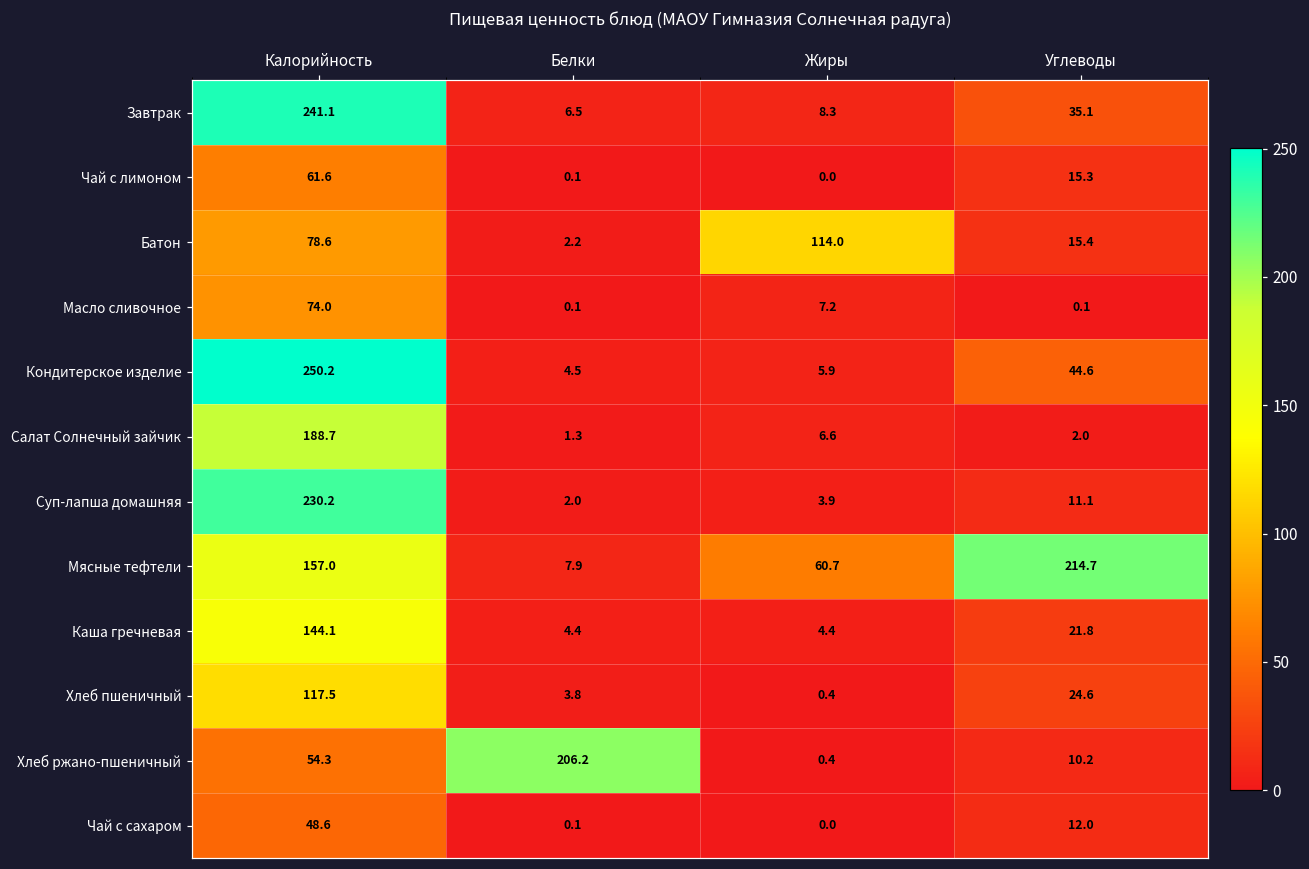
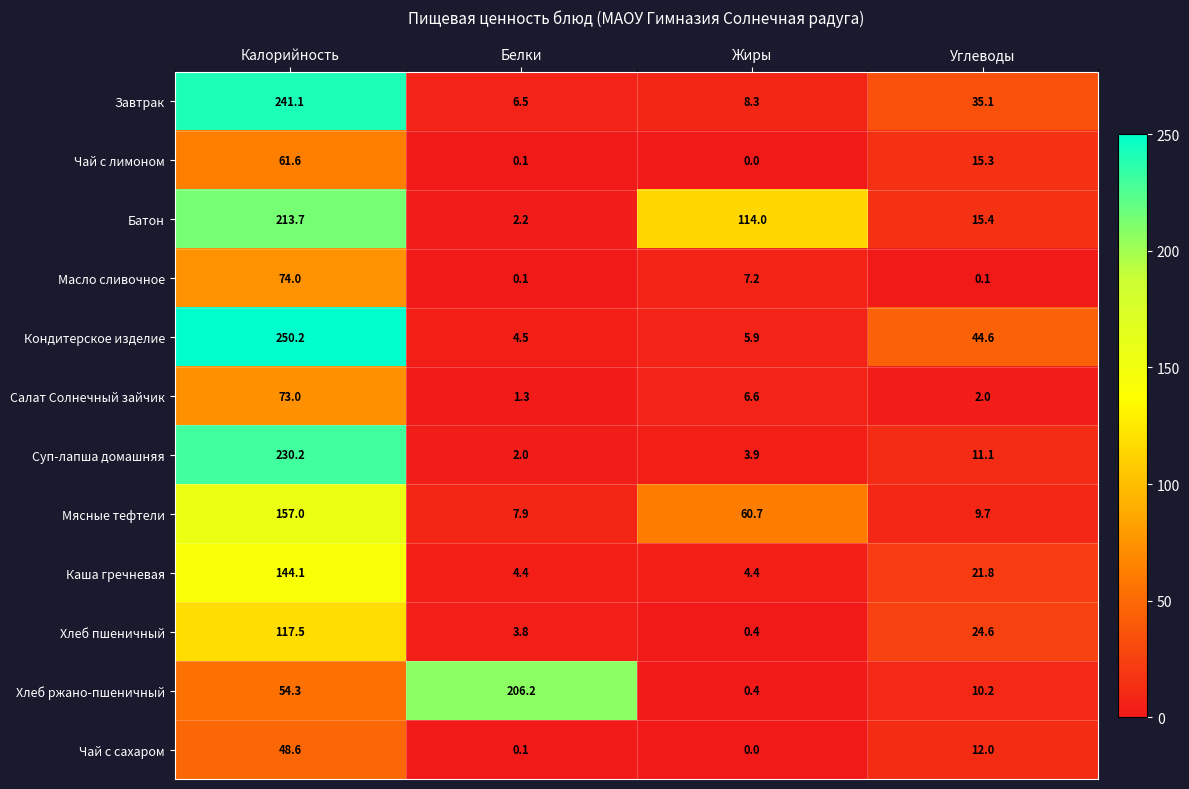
  {
    "Завтрак": {
      "Калорийность": 241.1,
      "Белки": 6.5,
      "Жиры": 8.3,
      "Углеводы": 35.1
    },
    "Чай с лимоном": {
      "Калорийность": 61.6,
      "Белки": 0.1,
      "Жиры": 0.0,
      "Углеводы": 15.3
    },
    "Батон": {
-     "Калорийность": 78.6,
+     "Калорийность": 213.7,
      "Белки": 2.2,
      "Жиры": 114.0,
      "Углеводы": 15.4
    },
    "Масло сливочное": {
      "Калорийность": 74.0,
      "Белки": 0.1,
      "Жиры": 7.2,
      "Углеводы": 0.1
    },
    "Кондитерское изделие": {
      "Калорийность": 250.2,
      "Белки": 4.5,
      "Жиры": 5.9,
      "Углеводы": 44.6
    },
    "Салат Солнечный зайчик": {
-     "Калорийность": 188.7,
+     "Калорийность": 73.0,
      "Белки": 1.3,
      "Жиры": 6.6,
      "Углеводы": 2.0
    },
    "Суп-лапша домашняя": {
      "Калорийность": 230.2,
      "Белки": 2.0,
      "Жиры": 3.9,
      "Углеводы": 11.1
    },
    "Мясные тефтели": {
      "Калорийность": 157.0,
      "Белки": 7.9,
      "Жиры": 60.7,
-     "Углеводы": 214.7
+     "Углеводы": 9.7
    },
    "Каша гречневая": {
      "Калорийность": 144.1,
      "Белки": 4.4,
      "Жиры": 4.4,
      "Углеводы": 21.8
    },
    "Хлеб пшеничный": {
      "Калорийность": 117.5,
      "Белки": 3.8,
      "Жиры": 0.4,
      "Углеводы": 24.6
    },
    "Хлеб ржано-пшеничный": {
      "Калорийность": 54.3,
      "Белки": 206.2,
      "Жиры": 0.4,
      "Углеводы": 10.2
    },
    "Чай с сахаром": {
      "Калорийность": 48.6,
      "Белки": 0.1,
      "Жиры": 0.0,
      "Углеводы": 12.0
    }
  }
